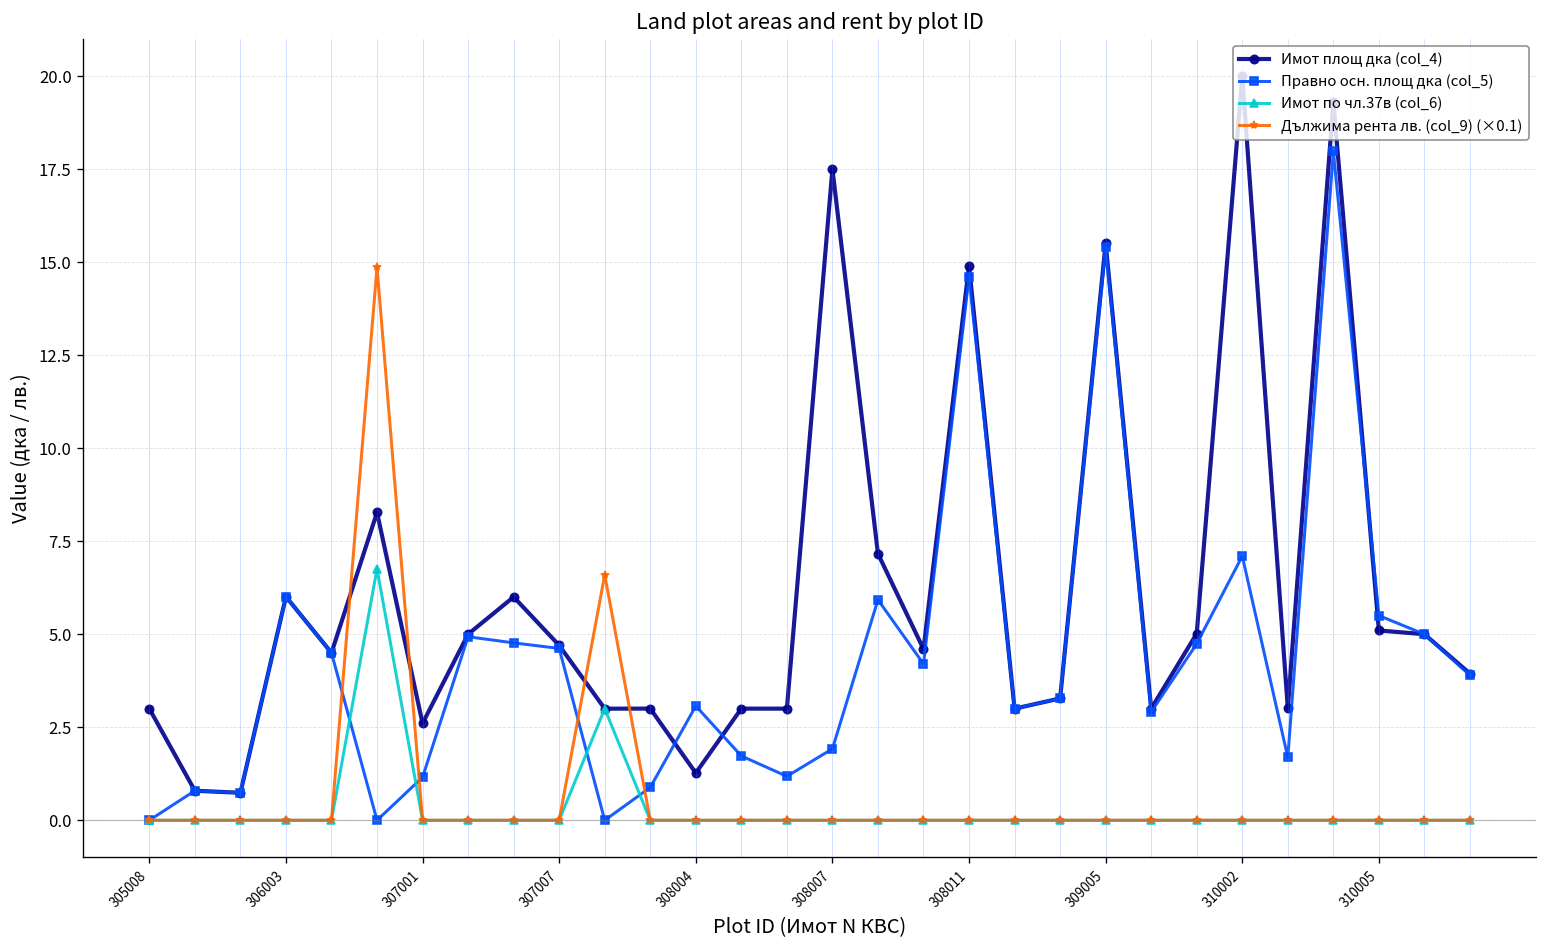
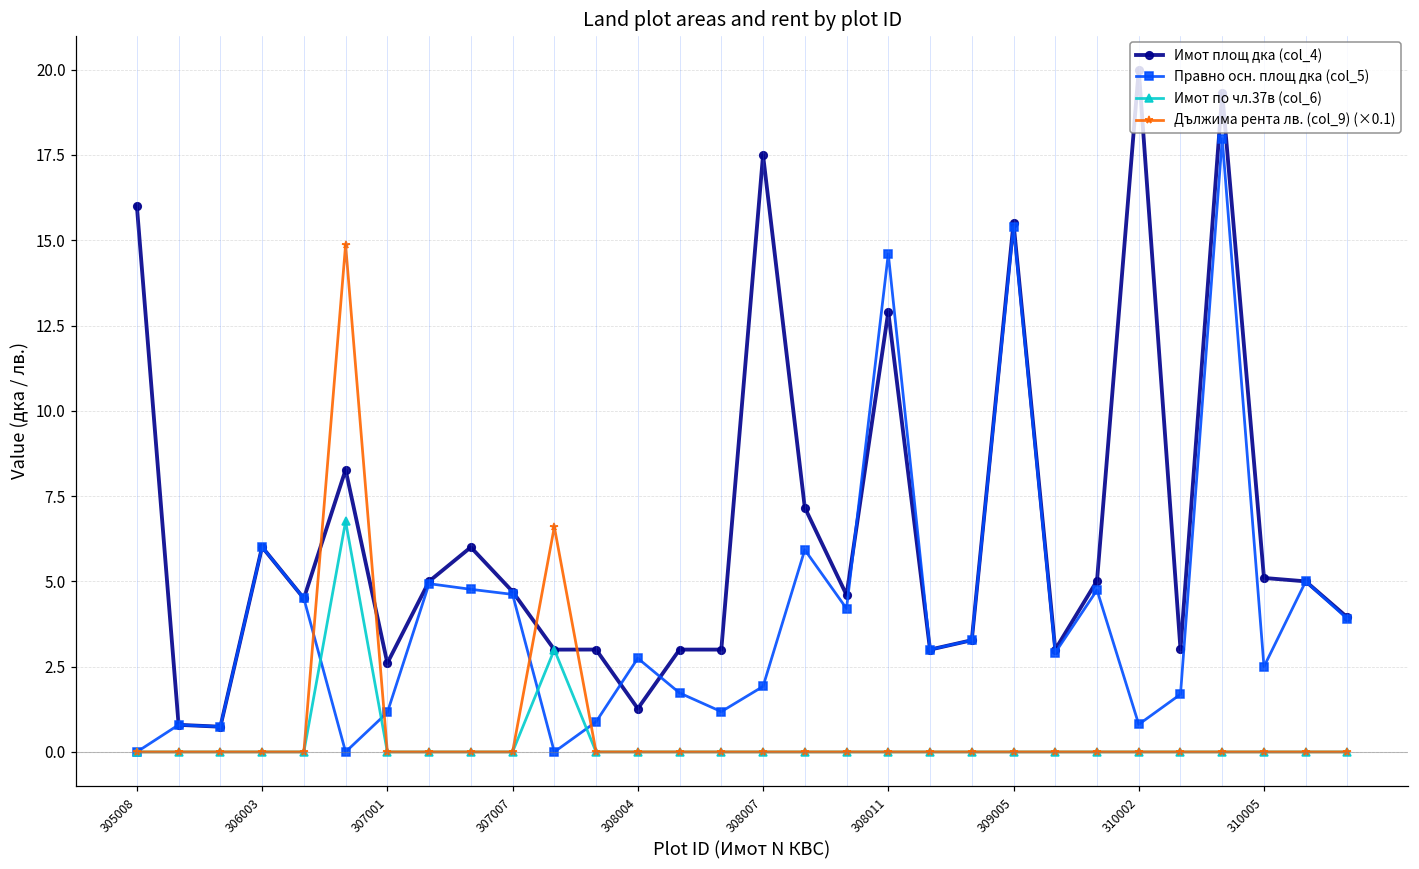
  {
    "Имот площ дка (col_4)": {
-     "305008": 3,
+     "305008": 16,
      "307001": 2.6,
      "307007": 4.7,
      "308004": 1.3,
      "308007": 17.5,
-     "308011": 14.9,
+     "308011": 12.9,
      "309005": 15.5,
      "310005": 5.1
    },
    "Правно осн. площ дка (col_5)": {
      "307001": 1.2,
      "307007": 4.6,
-     "308004": 3.1,
+     "308004": 2.7,
      "308007": 1.9,
      "308011": 14.6,
      "309005": 15.4,
-     "310002": 7.1,
-     "310005": 5.5
+     "310002": 0.8,
+     "310005": 2.5
    }
  }
